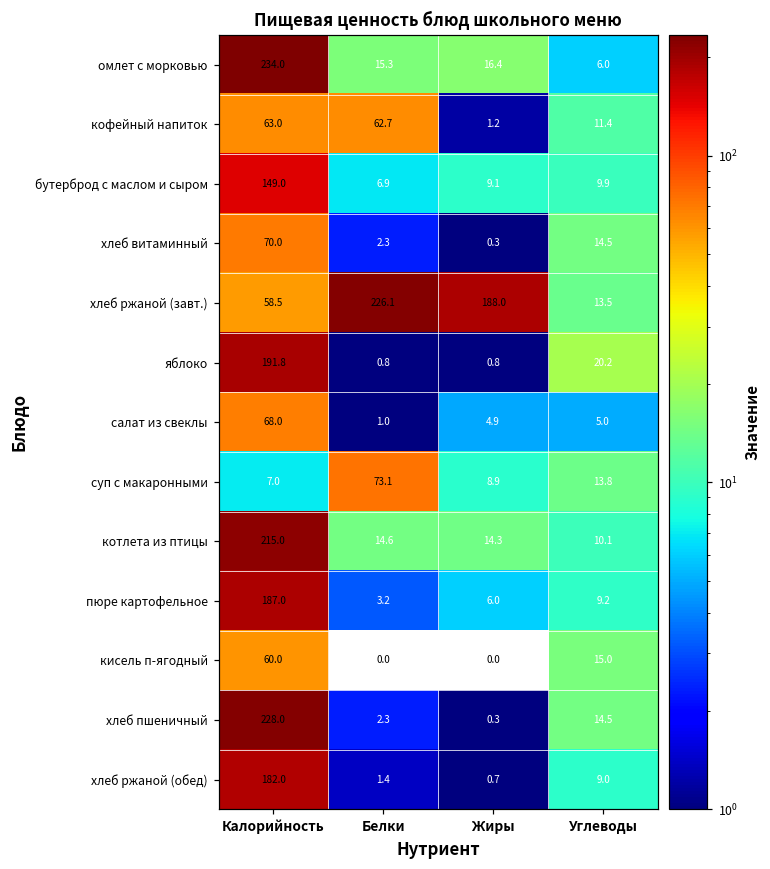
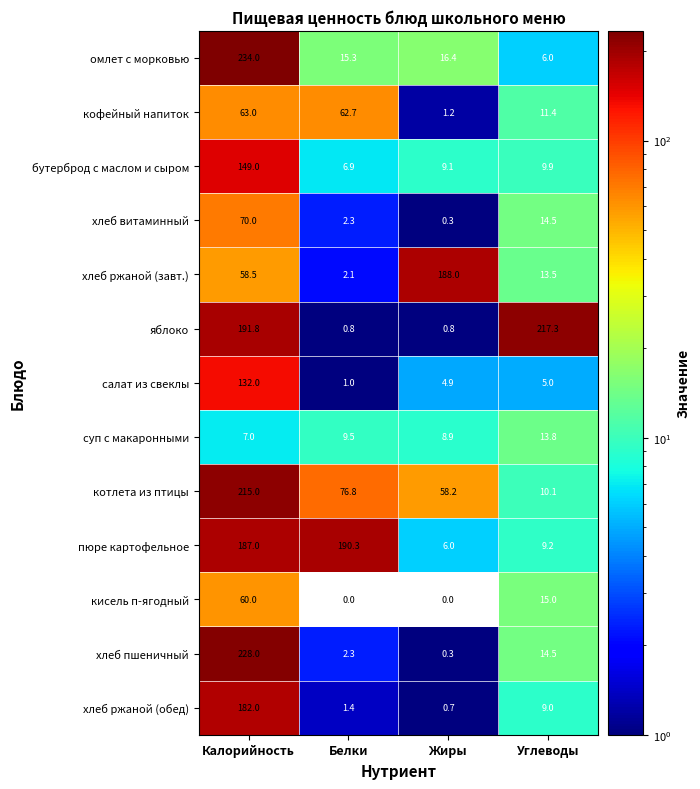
  {
    "омлет с морковью": {
      "Калорийность": 234.0,
      "Белки": 15.3,
      "Жиры": 16.4,
      "Углеводы": 6.0
    },
    "кофейный напиток": {
      "Калорийность": 63.0,
      "Белки": 62.7,
      "Жиры": 1.2,
      "Углеводы": 11.4
    },
    "бутерброд с маслом и сыром": {
      "Калорийность": 149.0,
      "Белки": 6.9,
      "Жиры": 9.1,
      "Углеводы": 9.9
    },
    "хлеб витаминный": {
      "Калорийность": 70.0,
      "Белки": 2.3,
      "Жиры": 0.3,
      "Углеводы": 14.5
    },
    "хлеб ржаной (завт.)": {
      "Калорийность": 58.5,
-     "Белки": 226.1,
+     "Белки": 2.1,
      "Жиры": 188.0,
      "Углеводы": 13.5
    },
    "яблоко": {
      "Калорийность": 191.8,
      "Белки": 0.8,
      "Жиры": 0.8,
-     "Углеводы": 20.2
+     "Углеводы": 217.3
    },
    "салат из свеклы": {
-     "Калорийность": 68.0,
+     "Калорийность": 132.0,
      "Белки": 1.0,
      "Жиры": 4.9,
      "Углеводы": 5.0
    },
    "суп с макаронными": {
      "Калорийность": 7.0,
-     "Белки": 73.1,
+     "Белки": 9.5,
      "Жиры": 8.9,
      "Углеводы": 13.8
    },
    "котлета из птицы": {
      "Калорийность": 215.0,
-     "Белки": 14.6,
-     "Жиры": 14.3,
+     "Белки": 76.8,
+     "Жиры": 58.2,
      "Углеводы": 10.1
    },
    "пюре картофельное": {
      "Калорийность": 187.0,
-     "Белки": 3.2,
+     "Белки": 190.3,
      "Жиры": 6.0,
      "Углеводы": 9.2
    },
    "кисель п-ягодный": {
      "Калорийность": 60.0,
      "Белки": 0.0,
      "Жиры": 0.0,
      "Углеводы": 15.0
    },
    "хлеб пшеничный": {
      "Калорийность": 228.0,
      "Белки": 2.3,
      "Жиры": 0.3,
      "Углеводы": 14.5
    },
    "хлеб ржаной (обед)": {
      "Калорийность": 182.0,
      "Белки": 1.4,
      "Жиры": 0.7,
      "Углеводы": 9.0
    }
  }
